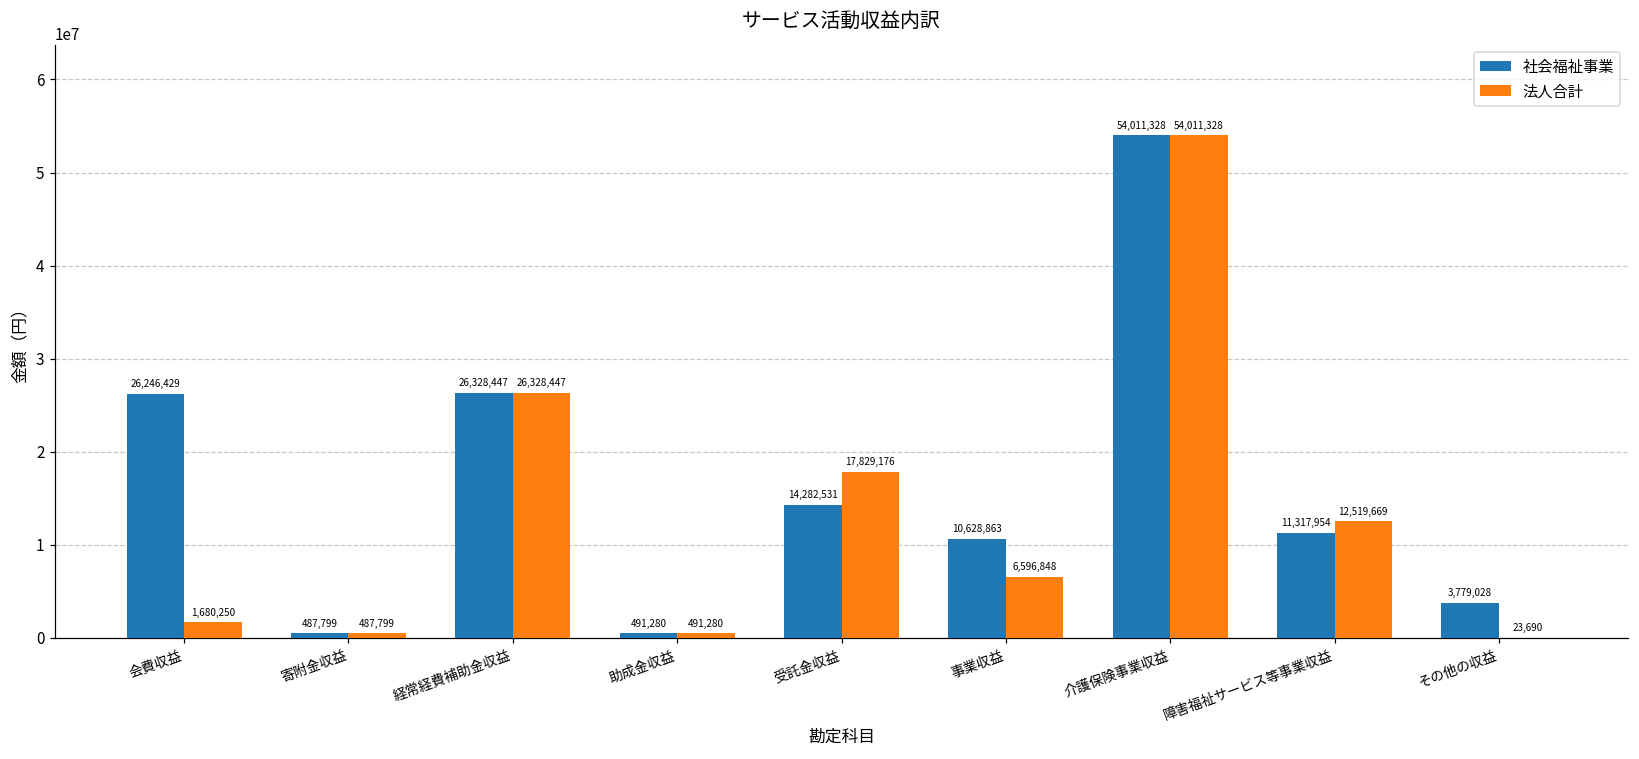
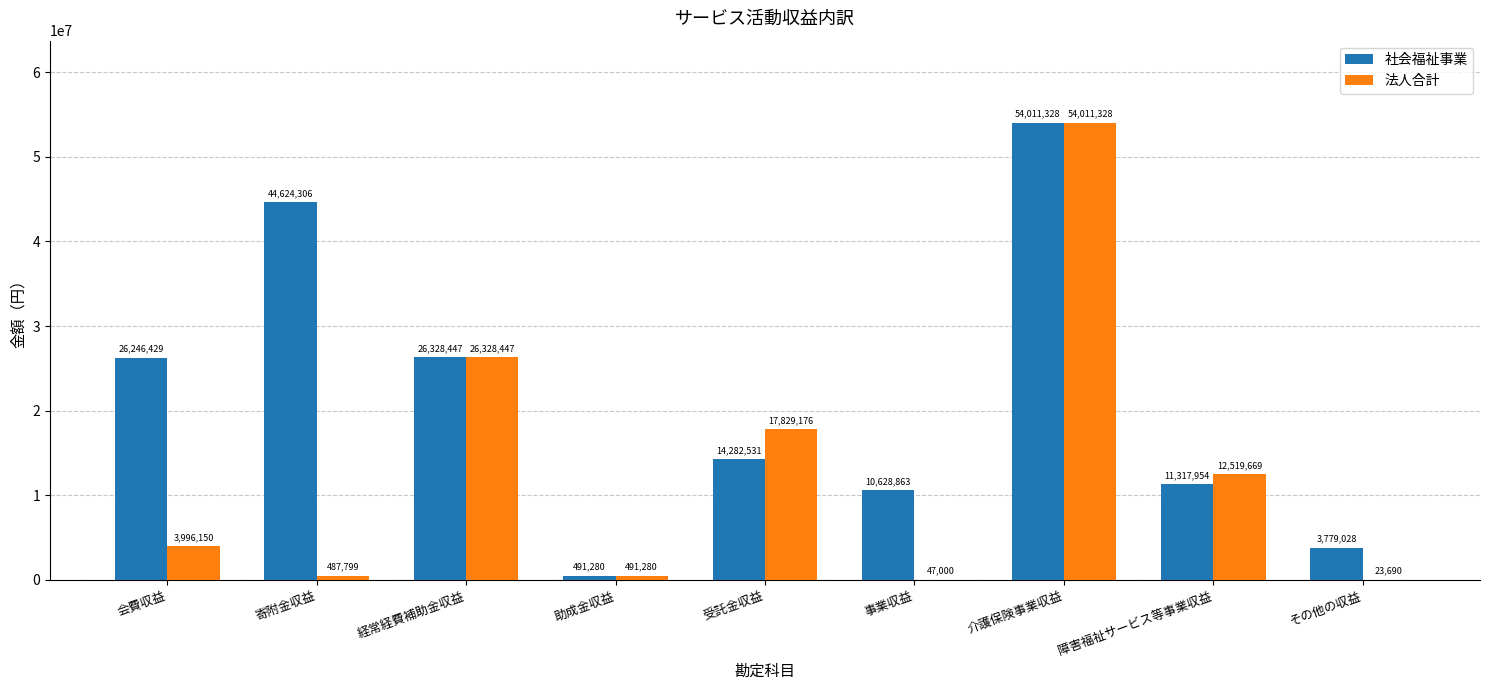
  {
    "社会福祉事業": {
      "会費収益": "26,246,429",
-     "寄附金収益": "487,799",
+     "寄附金収益": "44,624,306",
      "経常経費補助金収益": "26,328,447",
      "助成金収益": "491,280",
      "受託金収益": "14,282,531",
      "事業収益": "10,628,863",
      "介護保険事業収益": "54,011,328",
      "障害福祉サービス等事業収益": "11,317,954",
      "その他の収益": "3,779,028"
    },
    "法人合計": {
-     "会費収益": "1,680,250",
+     "会費収益": "3,996,150",
      "寄附金収益": "487,799",
      "経常経費補助金収益": "26,328,447",
      "助成金収益": "491,280",
      "受託金収益": "17,829,176",
-     "事業収益": "6,596,848",
+     "事業収益": "47,000",
      "介護保険事業収益": "54,011,328",
      "障害福祉サービス等事業収益": "12,519,669",
      "その他の収益": "23,690"
    }
  }
